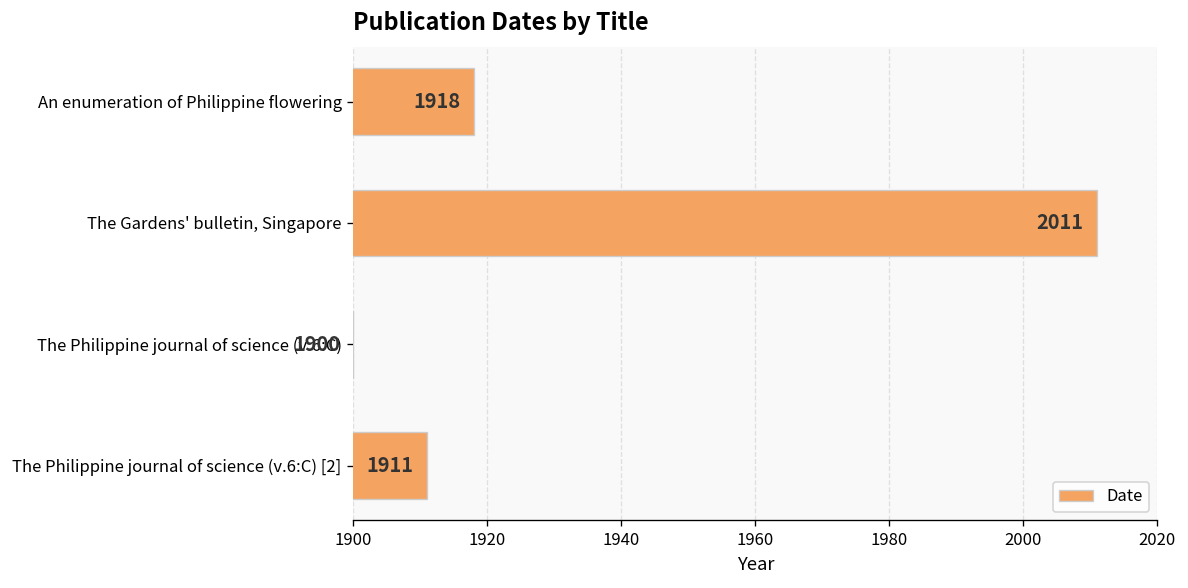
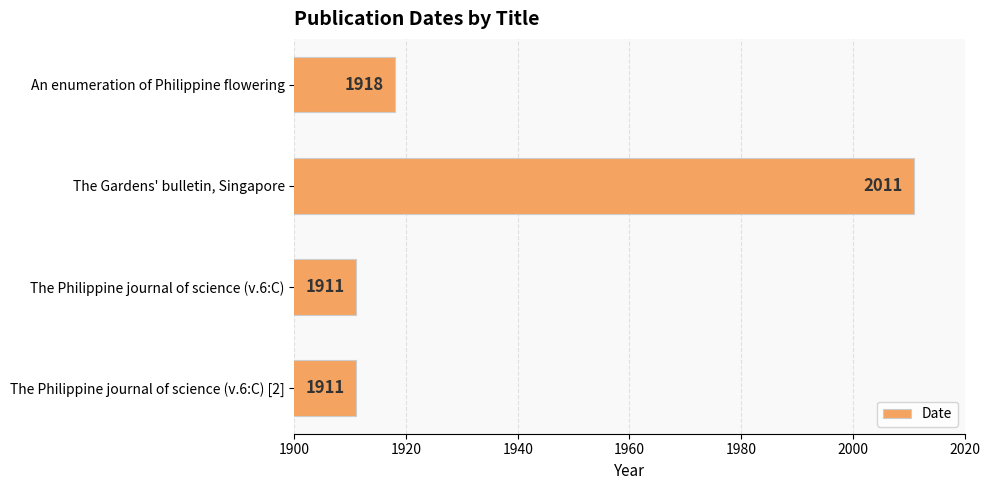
  {
    "An enumeration of Philippine flowering": 1918,
    "The Gardens' bulletin, Singapore": 2011,
-   "The Philippine journal of science (v.6:C)": 1900,
+   "The Philippine journal of science (v.6:C)": 1911,
    "The Philippine journal of science (v.6:C) [2]": 1911
  }
